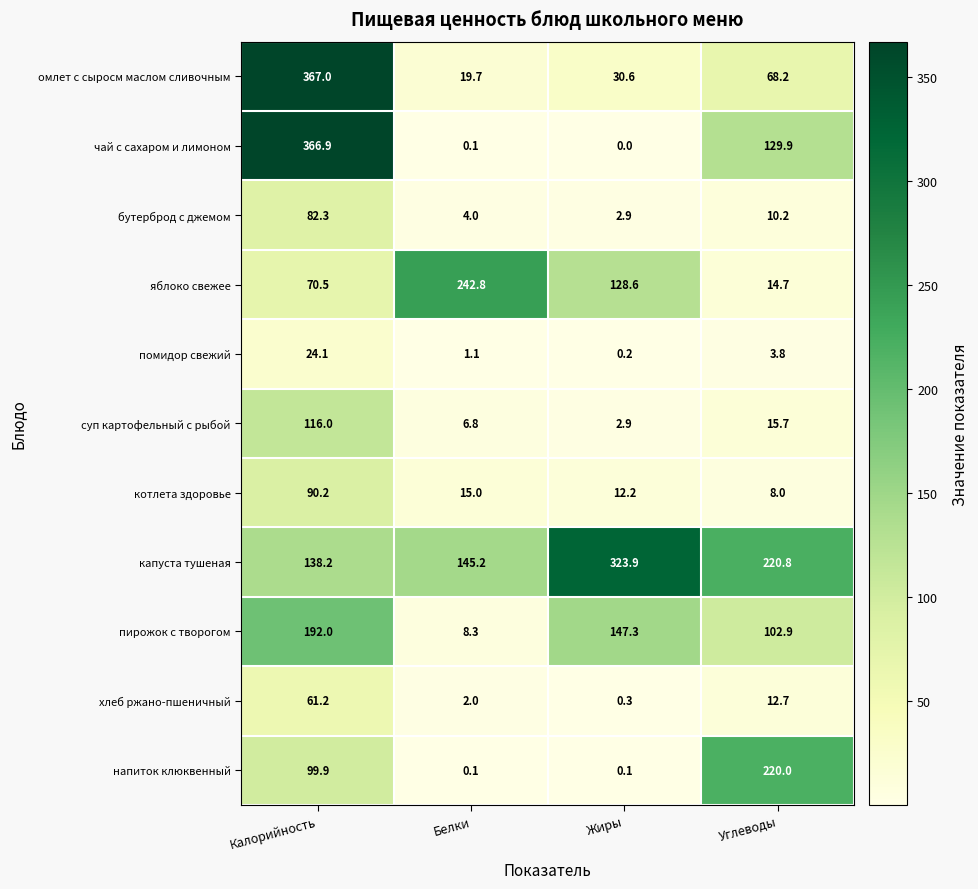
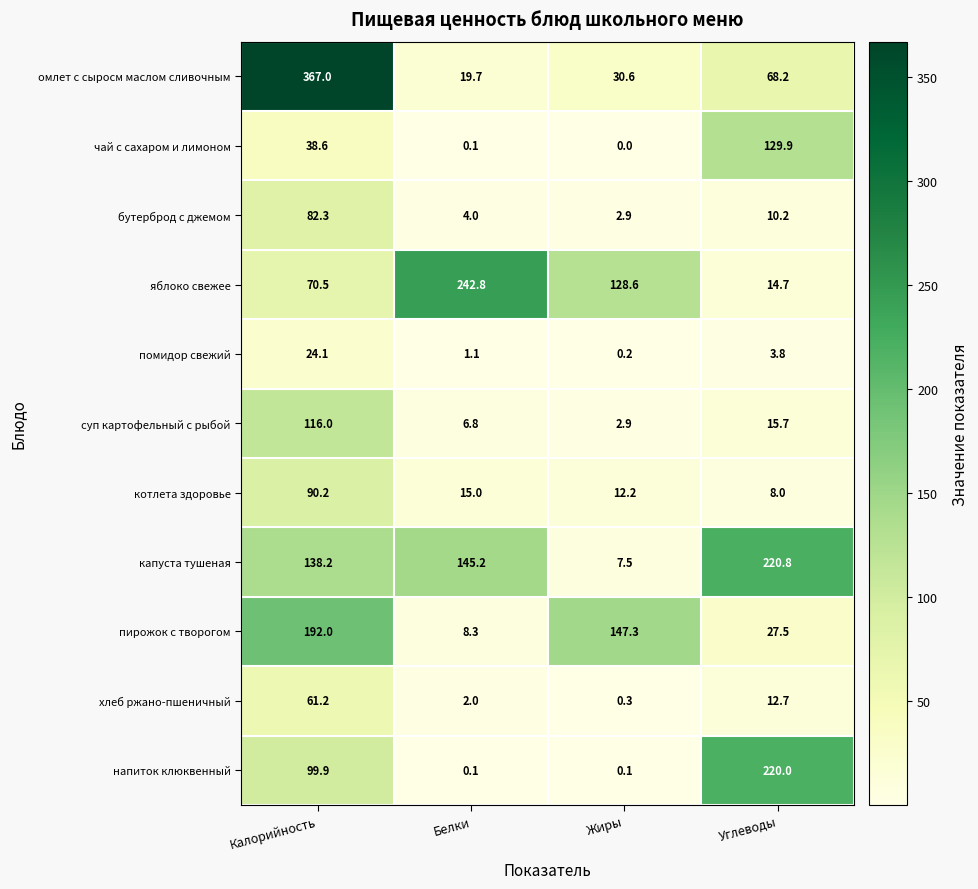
  {
    "омлет с сыросм маслом сливочным": {
      "Калорийность": 367.0,
      "Белки": 19.7,
      "Жиры": 30.6,
      "Углеводы": 68.2
    },
    "чай с сахаром и лимоном": {
-     "Калорийность": 366.9,
+     "Калорийность": 38.6,
      "Белки": 0.1,
      "Жиры": 0.0,
      "Углеводы": 129.9
    },
    "бутерброд с джемом": {
      "Калорийность": 82.3,
      "Белки": 4.0,
      "Жиры": 2.9,
      "Углеводы": 10.2
    },
    "яблоко свежее": {
      "Калорийность": 70.5,
      "Белки": 242.8,
      "Жиры": 128.6,
      "Углеводы": 14.7
    },
    "помидор свежий": {
      "Калорийность": 24.1,
      "Белки": 1.1,
      "Жиры": 0.2,
      "Углеводы": 3.8
    },
    "суп картофельный с рыбой": {
      "Калорийность": 116.0,
      "Белки": 6.8,
      "Жиры": 2.9,
      "Углеводы": 15.7
    },
    "котлета здоровье": {
      "Калорийность": 90.2,
      "Белки": 15.0,
      "Жиры": 12.2,
      "Углеводы": 8.0
    },
    "капуста тушеная": {
      "Калорийность": 138.2,
      "Белки": 145.2,
-     "Жиры": 323.9,
+     "Жиры": 7.5,
      "Углеводы": 220.8
    },
    "пирожок с творогом": {
      "Калорийность": 192.0,
      "Белки": 8.3,
      "Жиры": 147.3,
-     "Углеводы": 102.9
+     "Углеводы": 27.5
    },
    "хлеб ржано-пшеничный": {
      "Калорийность": 61.2,
      "Белки": 2.0,
      "Жиры": 0.3,
      "Углеводы": 12.7
    },
    "напиток клюквенный": {
      "Калорийность": 99.9,
      "Белки": 0.1,
      "Жиры": 0.1,
      "Углеводы": 220.0
    }
  }
